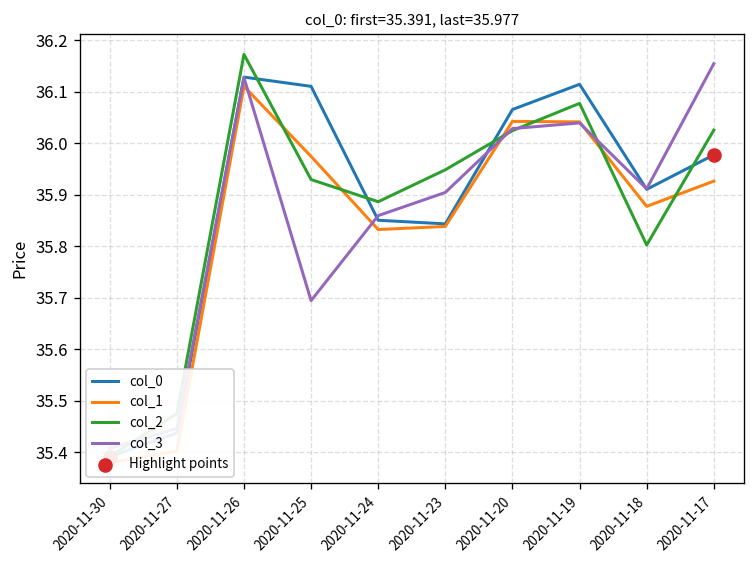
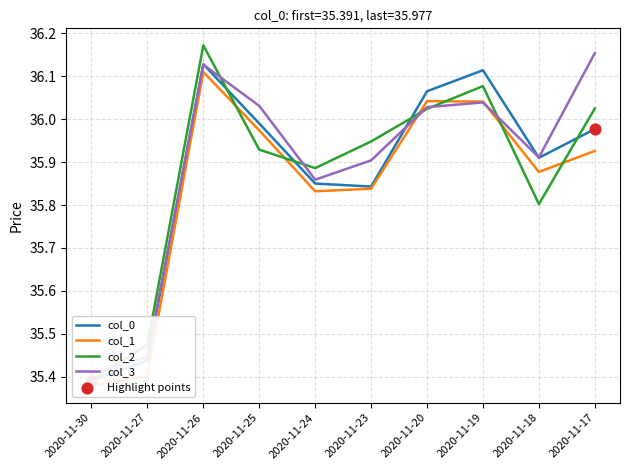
  {
    "col_0": {
-     "2020-11-25": 36.11,
+     "2020-11-25": 35.99,
      "2020-11-24": 35.85,
      "2020-11-20": 36.07,
      "2020-11-19": 36.11
    },
    "col_1": {
      "2020-11-26": 36.11,
      "2020-11-25": 35.97,
      "2020-11-24": 35.83,
      "2020-11-20": 36.04,
      "2020-11-18": 35.88,
      "2020-11-17": 35.93
    },
    "col_2": {
      "2020-11-26": 36.17,
      "2020-11-25": 35.93,
      "2020-11-24": 35.89,
      "2020-11-23": 35.95,
      "2020-11-19": 36.08,
      "2020-11-18": 35.80,
      "2020-11-17": 36.03
    },
    "col_3": {
-     "2020-11-25": 35.69,
+     "2020-11-25": 36.03,
      "2020-11-24": 35.86,
      "2020-11-23": 35.90,
      "2020-11-17": 36.15
    }
  }
